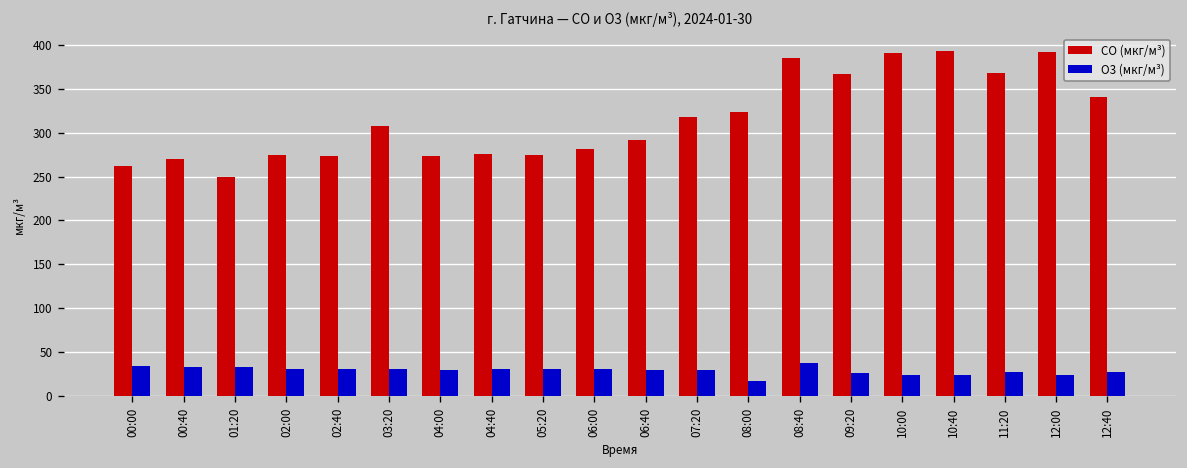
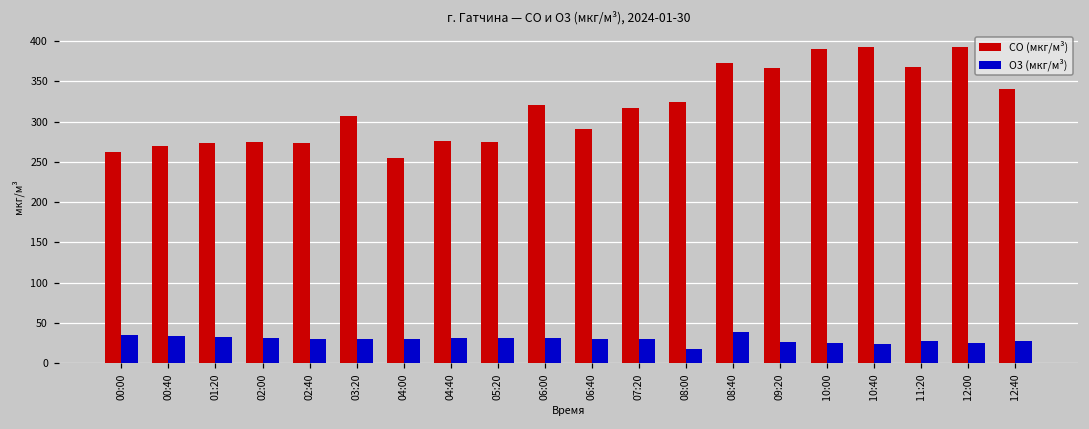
  {
    "CO (мкг/м³)": {
      "00:00": 260,
      "00:40": 270,
-     "01:20": 250,
+     "01:20": 270,
      "02:00": 270,
      "02:40": 270,
      "03:20": 310,
-     "04:00": 270,
+     "04:00": 260,
      "04:40": 280,
      "05:20": 270,
-     "06:00": 280,
+     "06:00": 320,
      "06:40": 290,
      "07:20": 320,
      "08:00": 320,
-     "08:40": 390,
+     "08:40": 370,
      "09:20": 370,
      "10:00": 390,
      "10:40": 390,
      "11:20": 370,
      "12:00": 390,
      "12:40": 340
    },
    "O3 (мкг/м³)": {
      "00:00": 30,
      "00:40": 30,
      "01:20": 30,
      "02:00": 30,
      "02:40": 30,
      "03:20": 30,
      "04:00": 30,
      "04:40": 30,
      "05:20": 30,
      "06:00": 30,
      "06:40": 30,
      "07:20": 30,
      "08:00": 20,
      "08:40": 40,
      "09:20": 30,
      "10:00": 20,
      "10:40": 20,
      "11:20": 30,
      "12:00": 20,
      "12:40": 30
    }
  }
